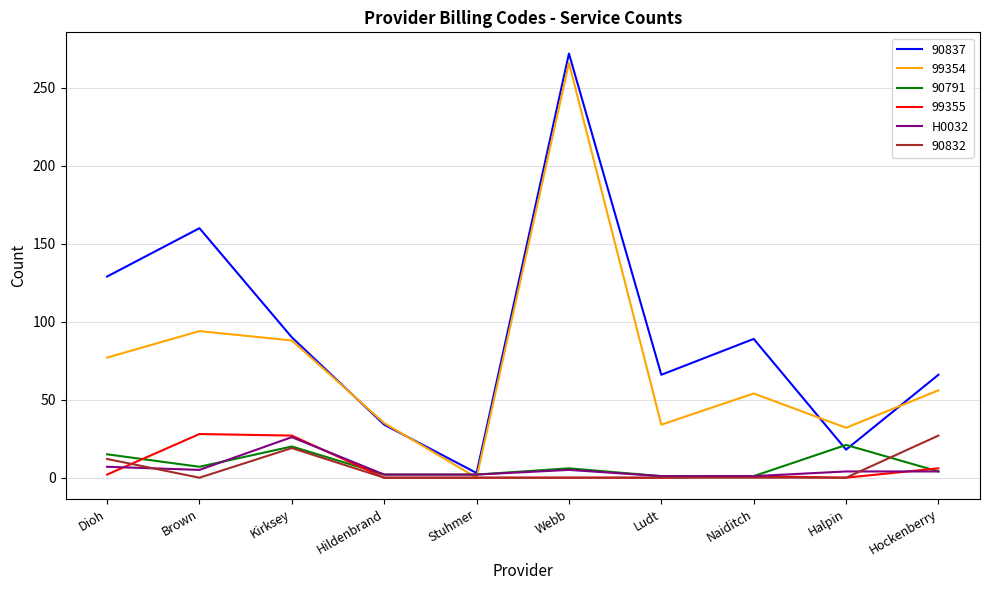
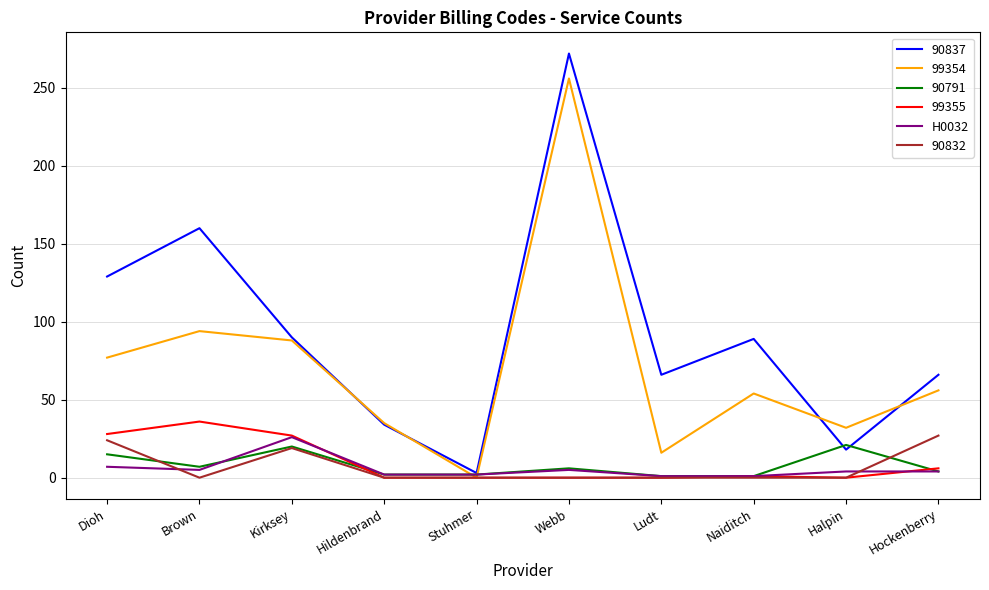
  {
    "90837": {
      "Dioh": 129,
      "Brown": 160,
      "Kirksey": 90,
      "Webb": 272,
      "Ludt": 66,
      "Naiditch": 89,
      "Halpin": 18,
      "Hockenberry": 66
    },
    "99354": {
      "Dioh": 77,
      "Brown": 94,
      "Kirksey": 88,
-     "Webb": 266,
-     "Ludt": 34,
+     "Webb": 256,
+     "Ludt": 16,
      "Naiditch": 54,
      "Halpin": 32,
      "Hockenberry": 56
    },
    "90791": {
      "Dioh": 15,
      "Brown": 7,
      "Halpin": 21
    },
    "99355": {
-     "Dioh": 2,
-     "Brown": 28,
+     "Dioh": 28,
+     "Brown": 36,
      "Hockenberry": 6
    },
    "H0032": {
      "Dioh": 7,
      "Brown": 5,
      "Halpin": 4
    },
    "90832": {
-     "Dioh": 12,
+     "Dioh": 24,
      "Brown": 0,
      "Hockenberry": 27
    }
  }
